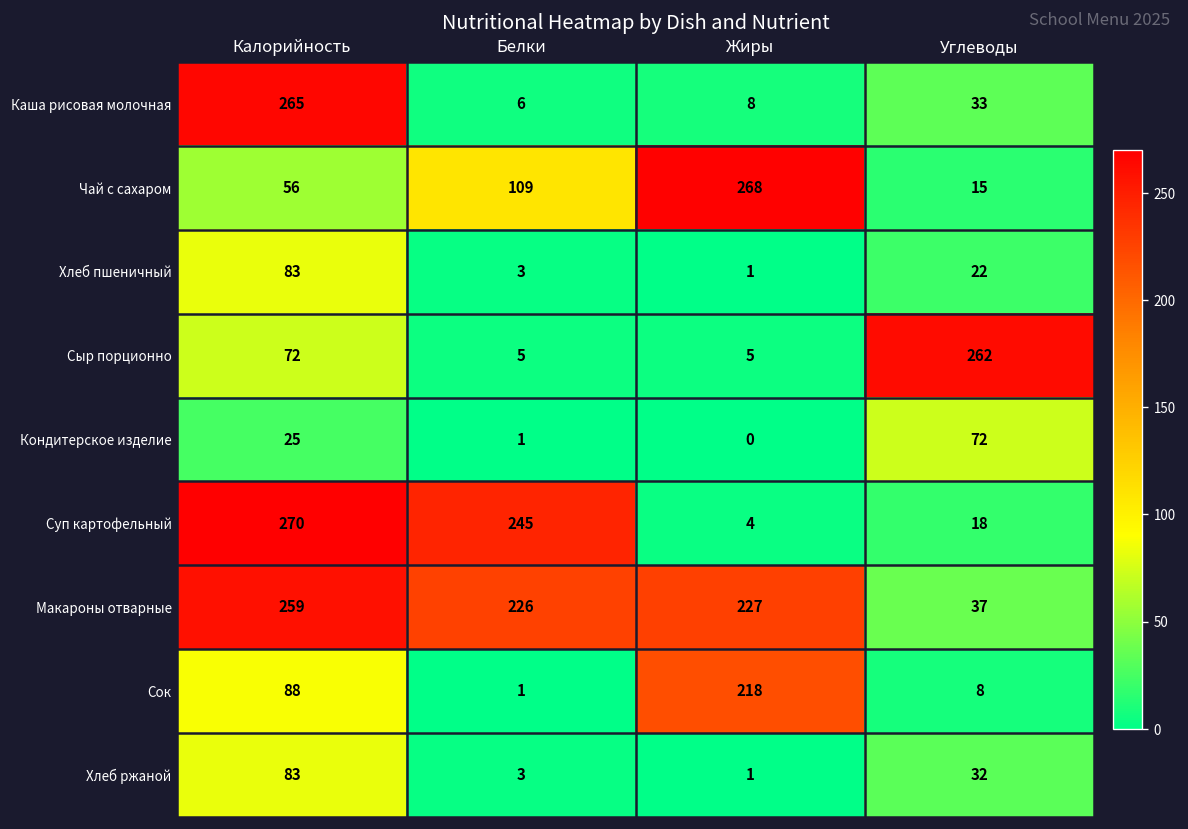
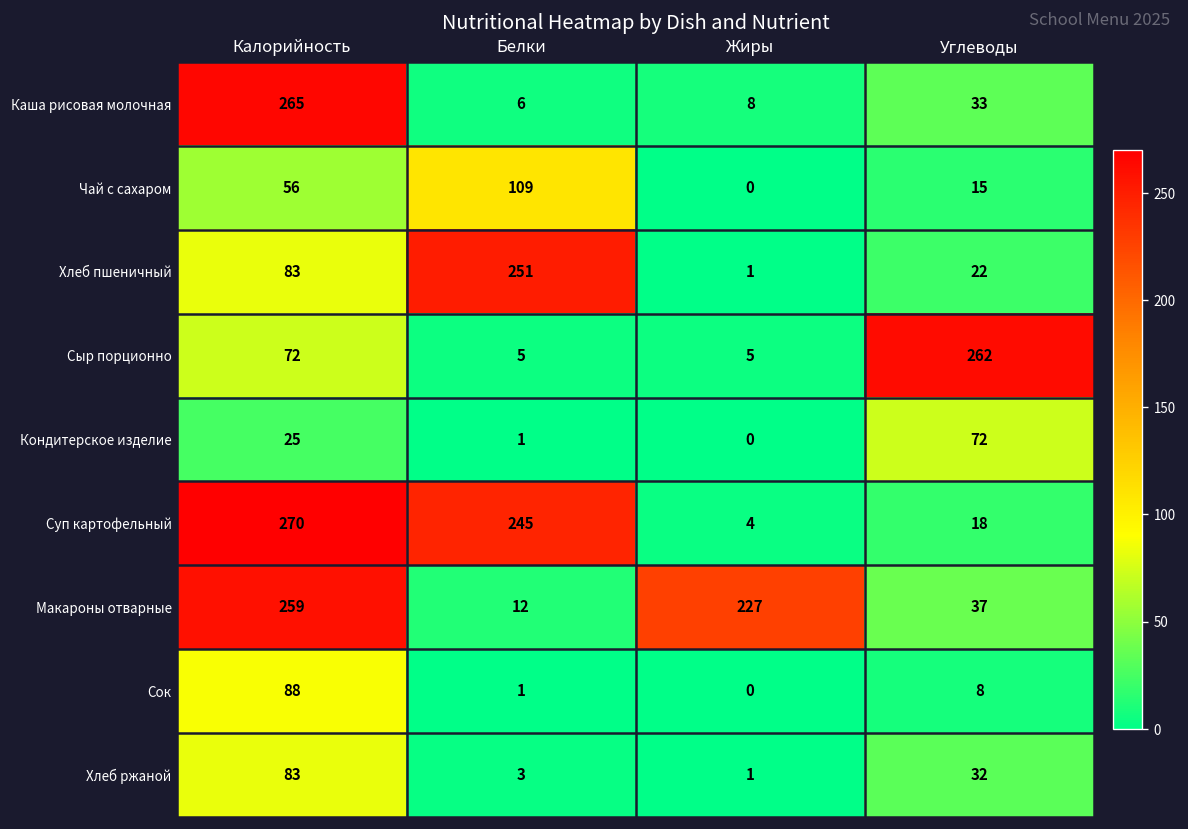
  {
    "Каша рисовая молочная": {
      "Калорийность": 265,
      "Белки": 6,
      "Жиры": 8,
      "Углеводы": 33
    },
    "Чай с сахаром": {
      "Калорийность": 56,
      "Белки": 109,
-     "Жиры": 268,
+     "Жиры": 0,
      "Углеводы": 15
    },
    "Хлеб пшеничный": {
      "Калорийность": 83,
-     "Белки": 3,
+     "Белки": 251,
      "Жиры": 1,
      "Углеводы": 22
    },
    "Сыр порционно": {
      "Калорийность": 72,
      "Белки": 5,
      "Жиры": 5,
      "Углеводы": 262
    },
    "Кондитерское изделие": {
      "Калорийность": 25,
      "Белки": 1,
      "Жиры": 0,
      "Углеводы": 72
    },
    "Суп картофельный": {
      "Калорийность": 270,
      "Белки": 245,
      "Жиры": 4,
      "Углеводы": 18
    },
    "Макароны отварные": {
      "Калорийность": 259,
-     "Белки": 226,
+     "Белки": 12,
      "Жиры": 227,
      "Углеводы": 37
    },
    "Сок": {
      "Калорийность": 88,
      "Белки": 1,
-     "Жиры": 218,
+     "Жиры": 0,
      "Углеводы": 8
    },
    "Хлеб ржаной": {
      "Калорийность": 83,
      "Белки": 3,
      "Жиры": 1,
      "Углеводы": 32
    }
  }
